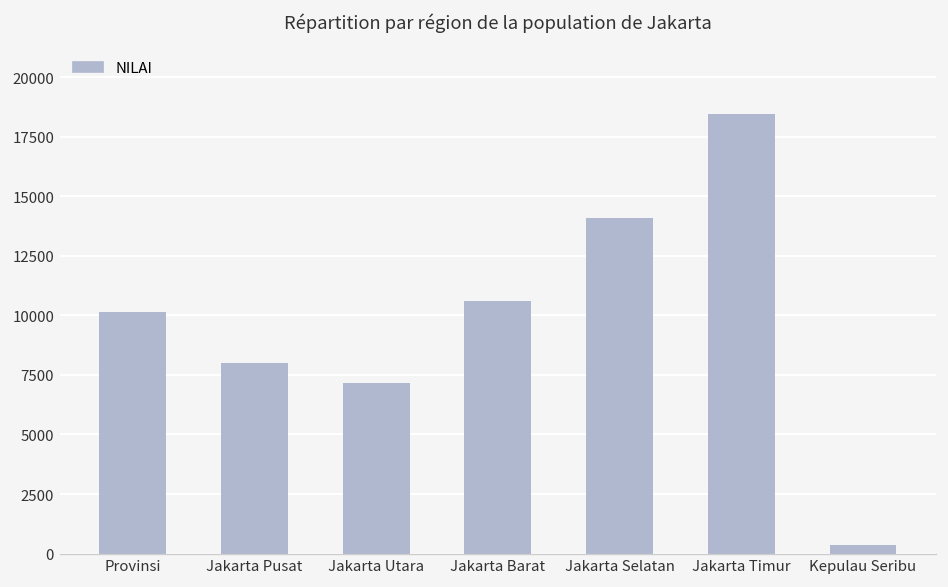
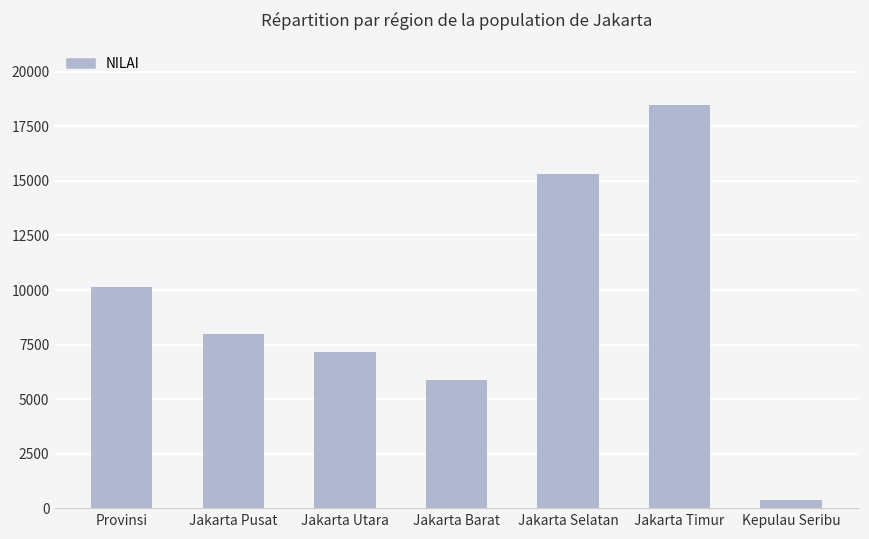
  {
    "Provinsi": 10200,
    "Jakarta Pusat": 8000,
    "Jakarta Utara": 7200,
-   "Jakarta Barat": 10600,
-   "Jakarta Selatan": 14100,
+   "Jakarta Barat": 5900,
+   "Jakarta Selatan": 15300,
    "Jakarta Timur": 18500,
    "Kepulau Seribu": 400
  }
